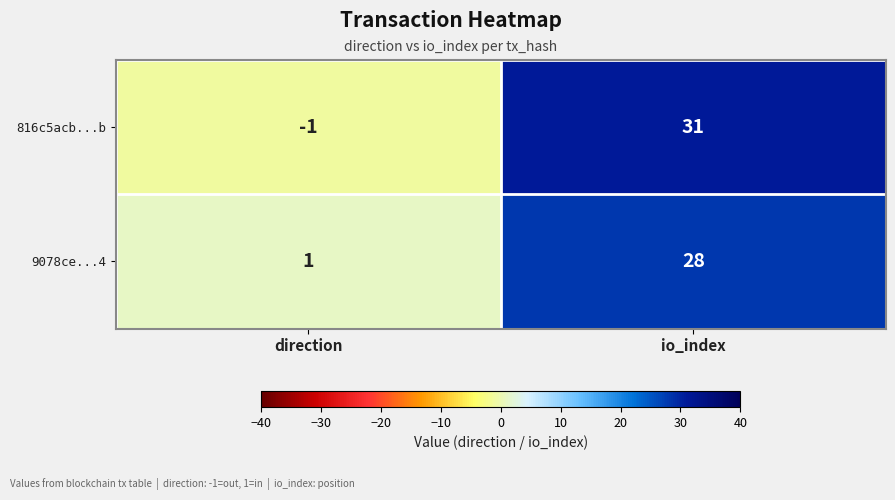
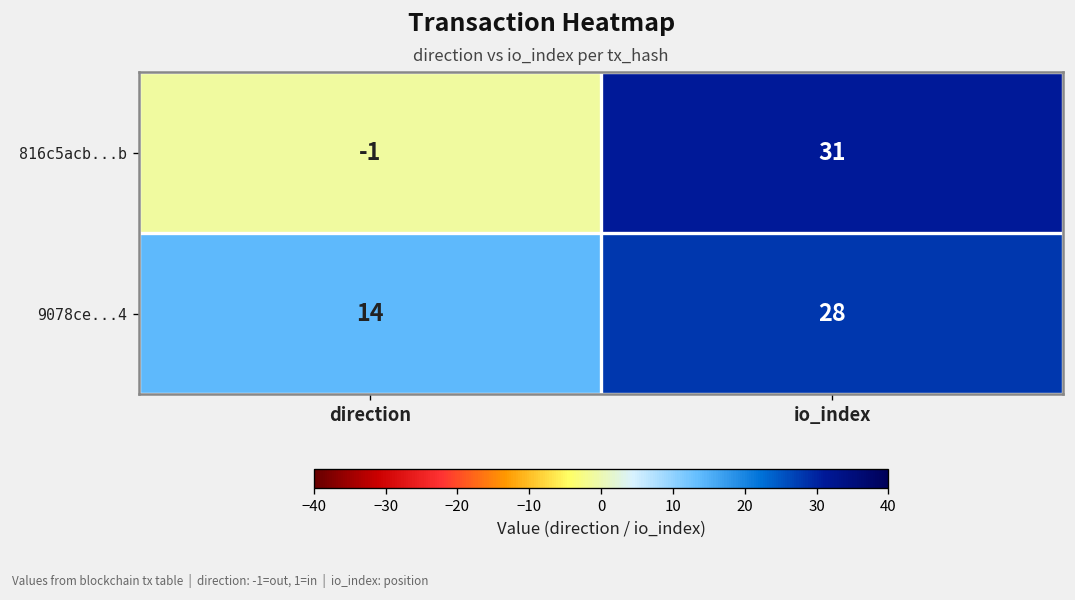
  {
    "816c5acb...b": {
      "direction": -1,
      "io_index": 31
    },
    "9078ce...4": {
-     "direction": 1,
+     "direction": 14,
      "io_index": 28
    }
  }
